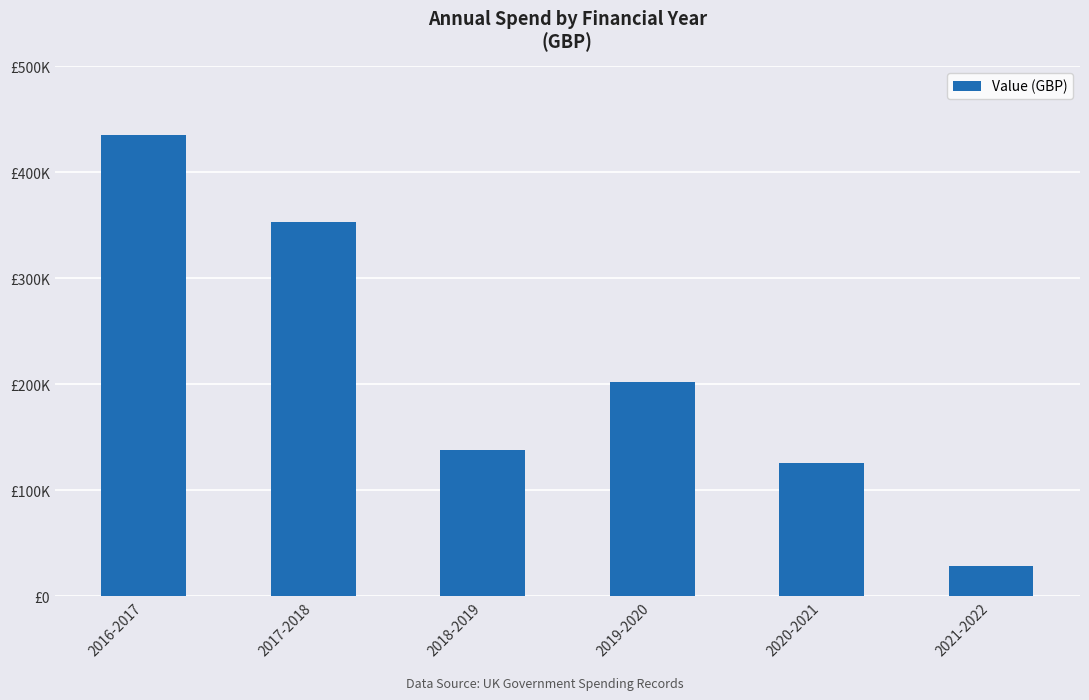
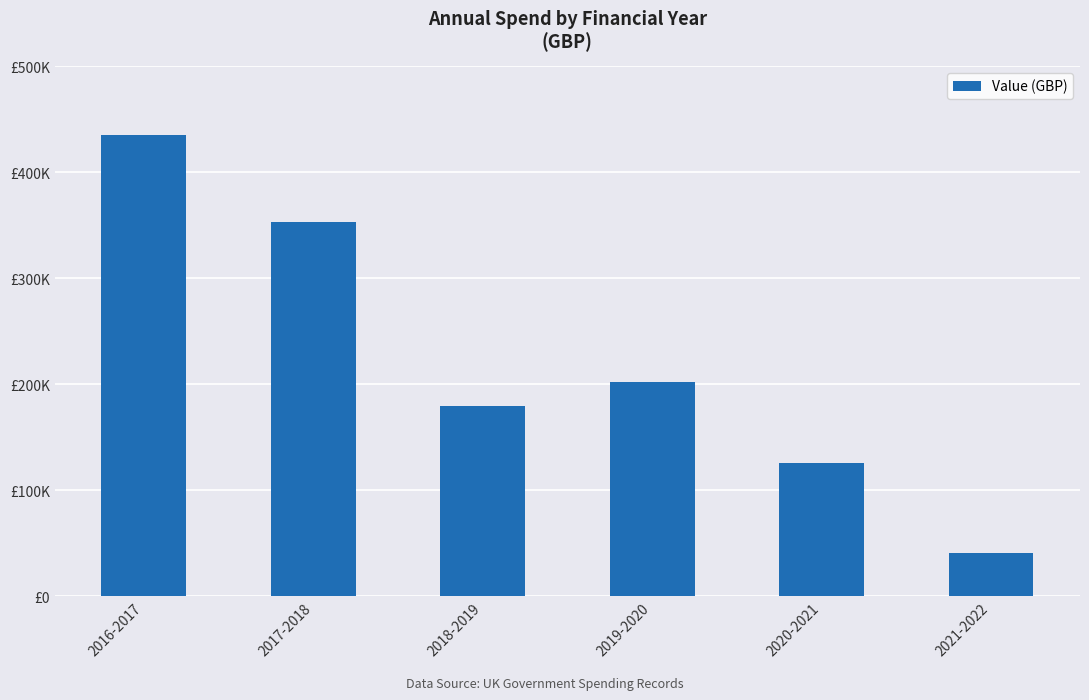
  {
    "2016-2017": "£435000",
    "2017-2018": "£353000",
-   "2018-2019": "£138000",
+   "2018-2019": "£179000",
    "2019-2020": "£203000",
    "2020-2021": "£125000",
-   "2021-2022": "£28000"
+   "2021-2022": "£41000"
  }
